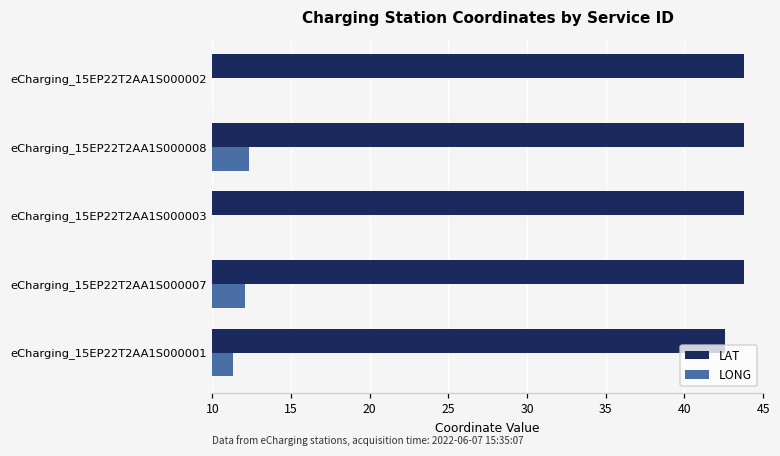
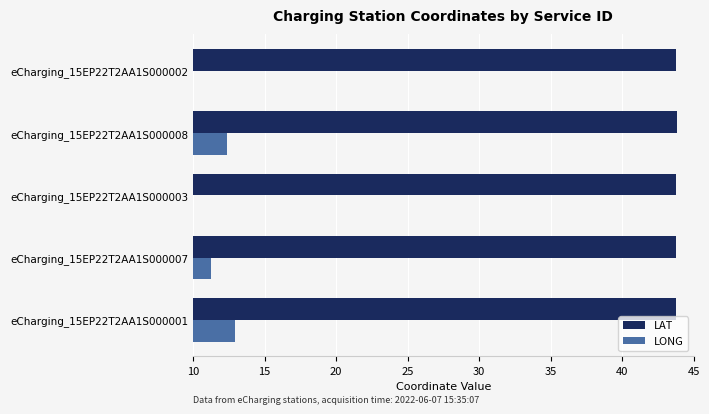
  {
    "LAT": {
      "eCharging_15EP22T2AA1S000002": 43.8,
      "eCharging_15EP22T2AA1S000008": 43.8,
      "eCharging_15EP22T2AA1S000003": 43.8,
      "eCharging_15EP22T2AA1S000007": 43.8,
-     "eCharging_15EP22T2AA1S000001": 42.6
+     "eCharging_15EP22T2AA1S000001": 43.7
    },
    "LONG": {
      "eCharging_15EP22T2AA1S000008": 12.4,
-     "eCharging_15EP22T2AA1S000007": 12.1,
-     "eCharging_15EP22T2AA1S000001": 11.3
+     "eCharging_15EP22T2AA1S000007": 11.3,
+     "eCharging_15EP22T2AA1S000001": 12.9
    }
  }
